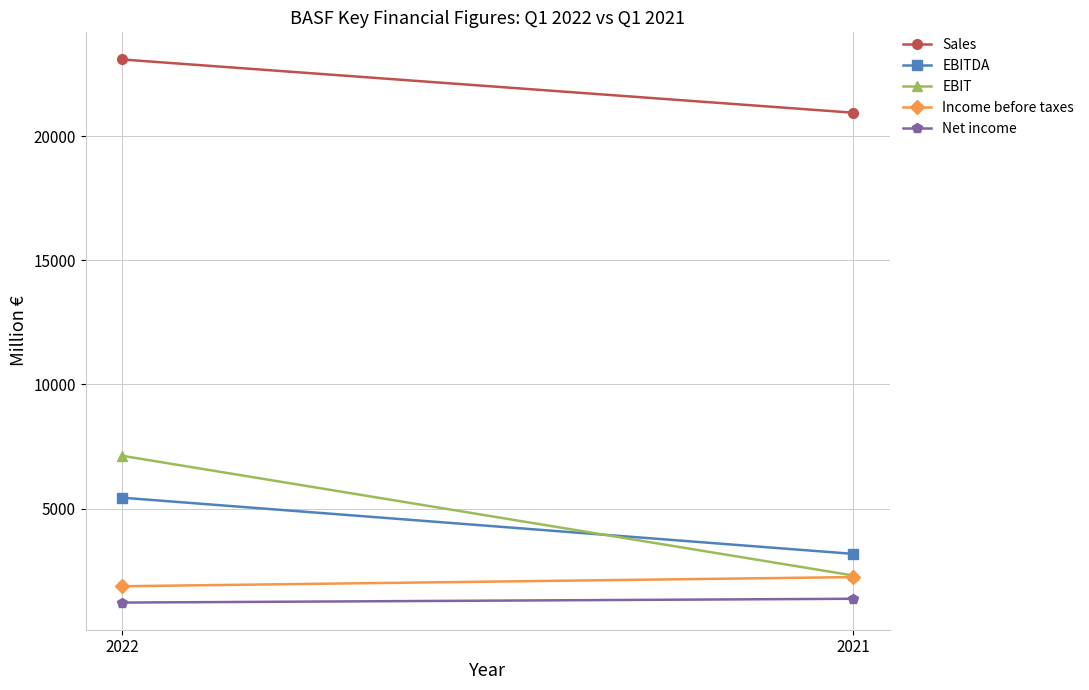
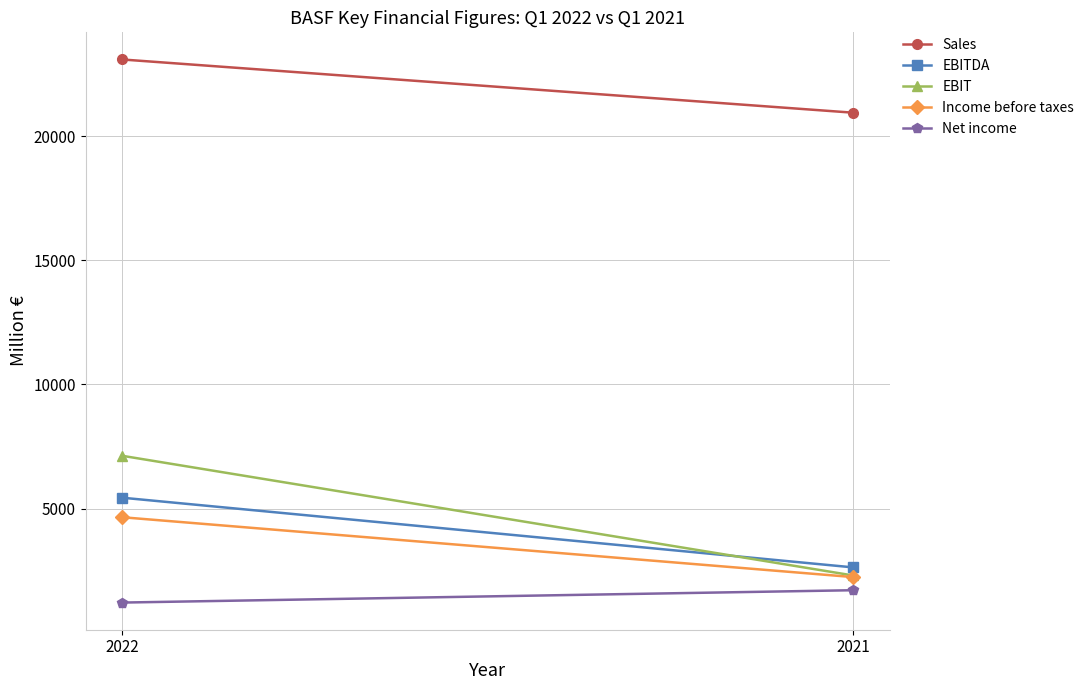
  {
    "Sales": {
      "2022": 23100,
      "2021": 20900
    },
    "EBITDA": {
      "2022": 5400,
-     "2021": 3200
+     "2021": 2600
    },
    "EBIT": {
      "2022": 7100
    },
    "Income before taxes": {
-     "2022": 1900
+     "2022": 4700
    },
    "Net income": {
      "2022": 1200,
-     "2021": 1400
+     "2021": 1700
    }
  }
